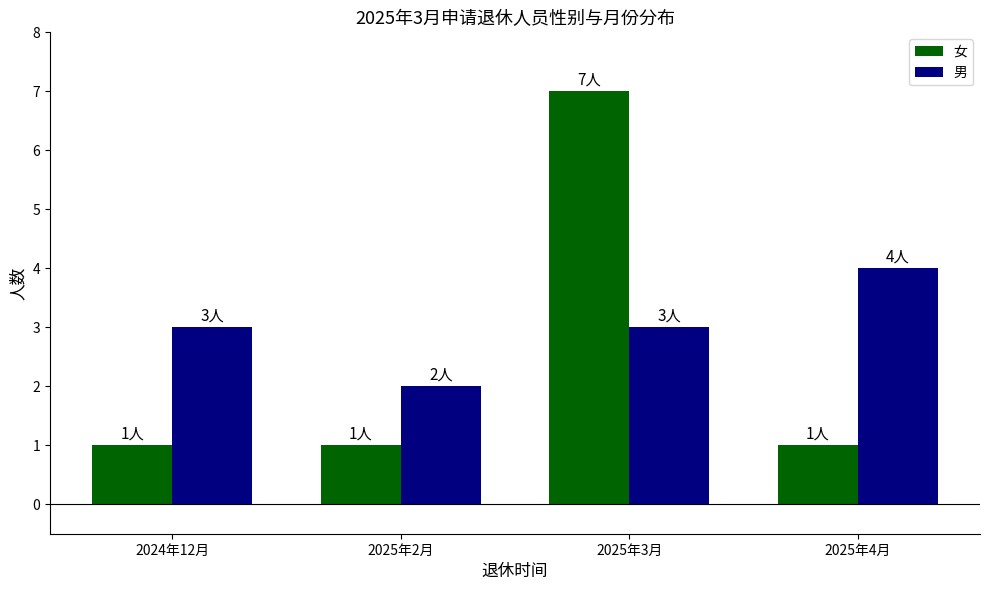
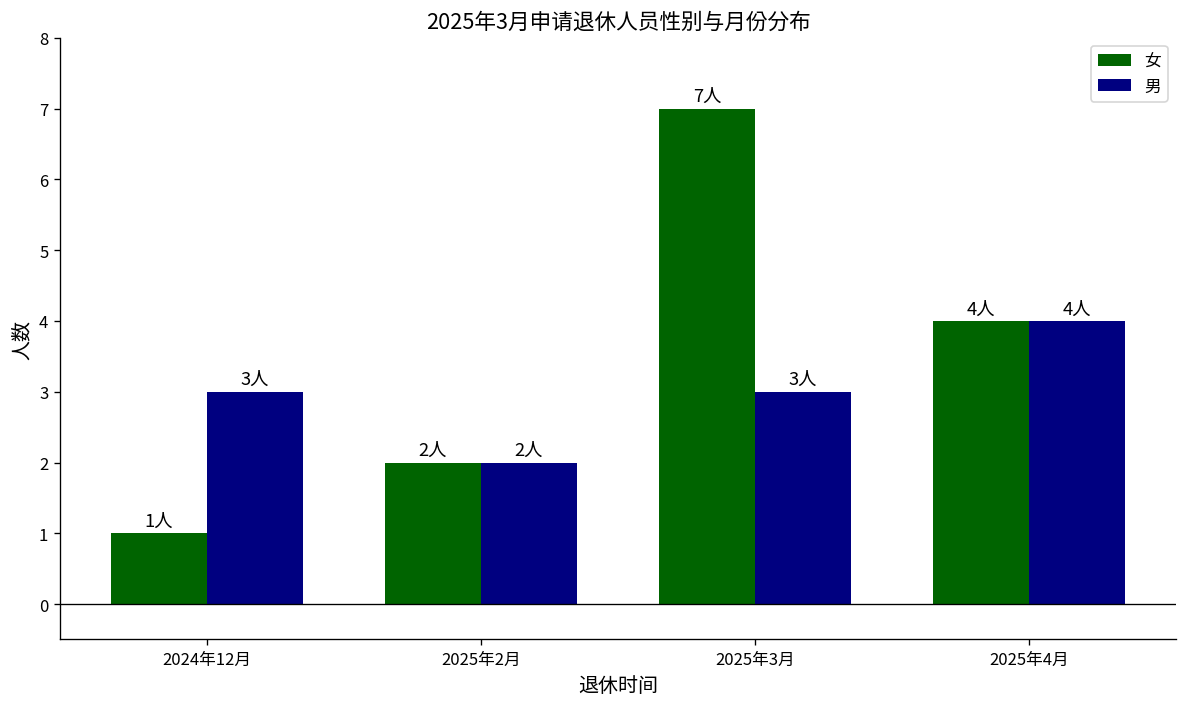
  {
    "女": {
      "2024年12月": "1人",
-     "2025年2月": "1人",
+     "2025年2月": "2人",
      "2025年3月": "7人",
-     "2025年4月": "1人"
+     "2025年4月": "4人"
    },
    "男": {
      "2024年12月": "3人",
      "2025年2月": "2人",
      "2025年3月": "3人",
      "2025年4月": "4人"
    }
  }
